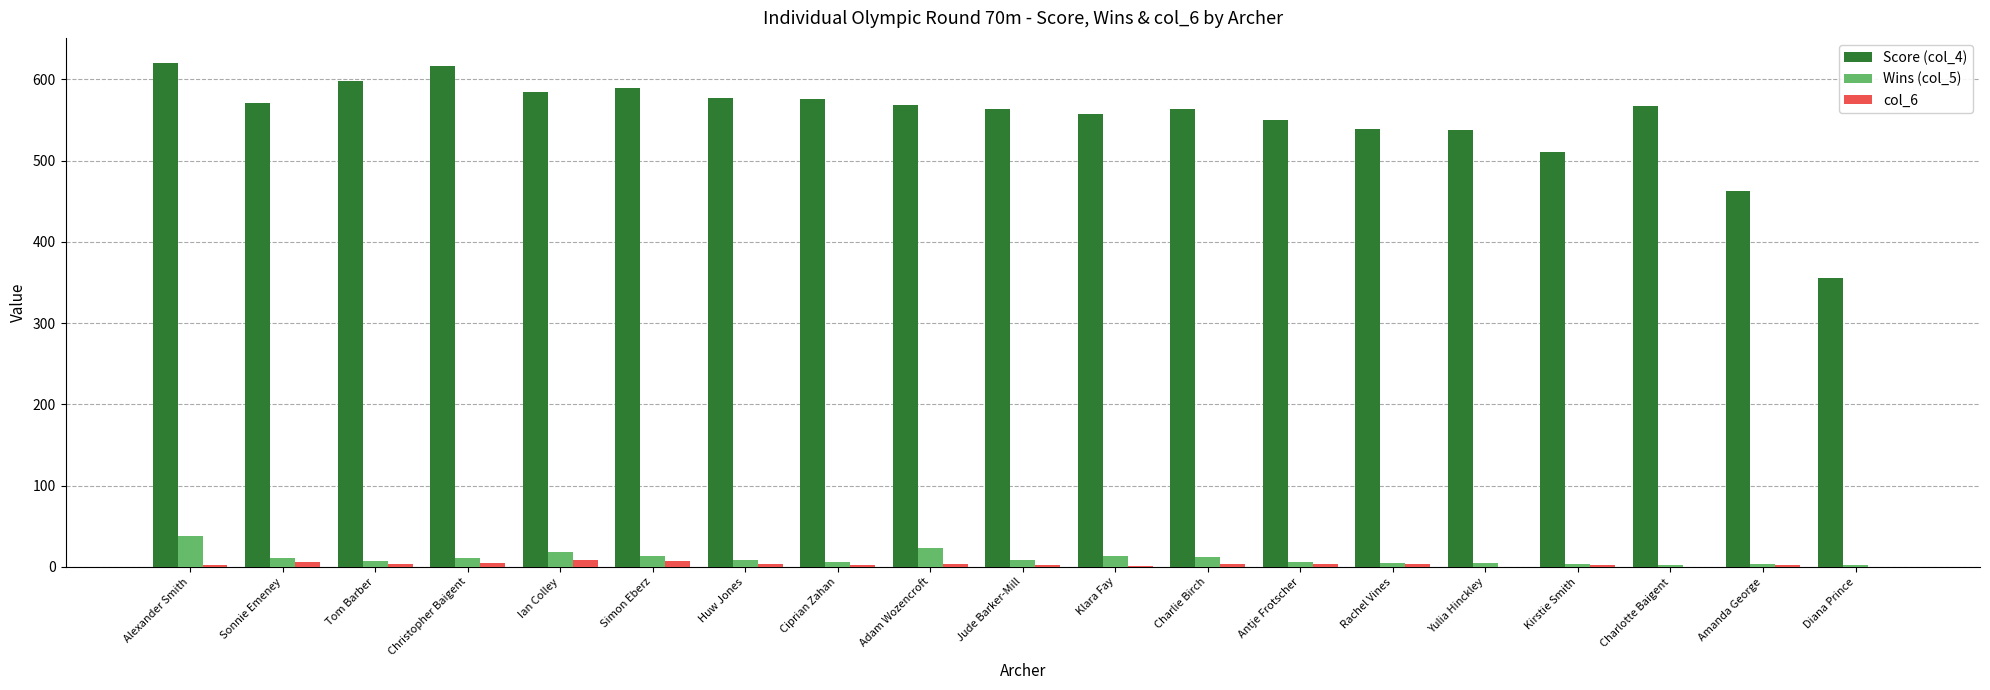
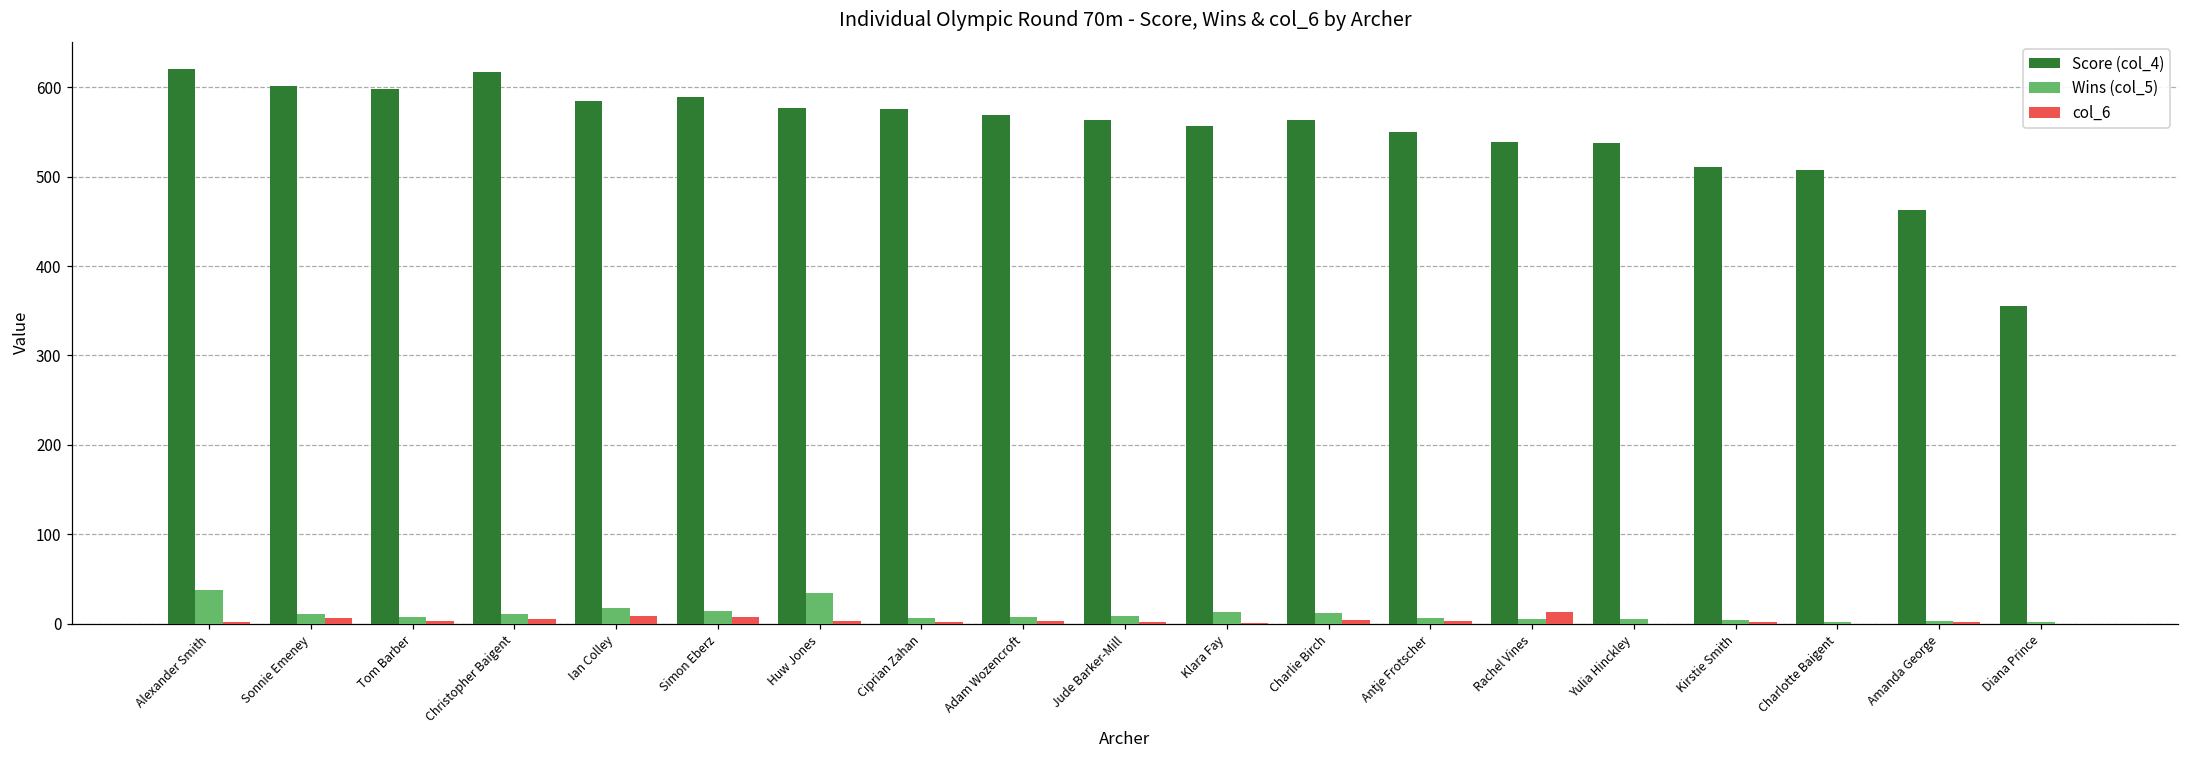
  {
    "Score (col_4)": {
      "Alexander Smith": 620,
-     "Sonnie Emeney": 570,
+     "Sonnie Emeney": 600,
      "Tom Barber": 600,
      "Christopher Baigent": 620,
      "Ian Colley": 590,
      "Simon Eberz": 590,
      "Huw Jones": 580,
      "Ciprian Zahan": 580,
      "Adam Wozencroft": 570,
      "Jude Barker-Mill": 560,
      "Klara Fay": 560,
      "Charlie Birch": 560,
      "Antje Frotscher": 550,
      "Rachel Vines": 540,
      "Yulia Hinckley": 540,
      "Kirstie Smith": 510,
-     "Charlotte Baigent": 570,
+     "Charlotte Baigent": 510,
      "Amanda George": 460,
      "Diana Prince": 360
    },
    "Wins (col_5)": {
      "Alexander Smith": 40,
      "Sonnie Emeney": 10,
      "Tom Barber": 10,
      "Christopher Baigent": 10,
      "Ian Colley": 20,
      "Simon Eberz": 10,
-     "Huw Jones": 10,
+     "Huw Jones": 30,
      "Ciprian Zahan": 10,
-     "Adam Wozencroft": 20,
+     "Adam Wozencroft": 10,
      "Jude Barker-Mill": 10,
      "Klara Fay": 10,
      "Charlie Birch": 10,
      "Antje Frotscher": 10,
      "Rachel Vines": 10,
      "Yulia Hinckley": 10,
      "Kirstie Smith": 0
    },
    "col_6": {
      "Sonnie Emeney": 10,
      "Christopher Baigent": 10,
      "Ian Colley": 10,
      "Simon Eberz": 10,
      "Charlie Birch": 0,
-     "Rachel Vines": 0,
+     "Rachel Vines": 10,
      "Yulia Hinckley": 0,
      "Charlotte Baigent": 0,
      "Diana Prince": 0
    }
  }
